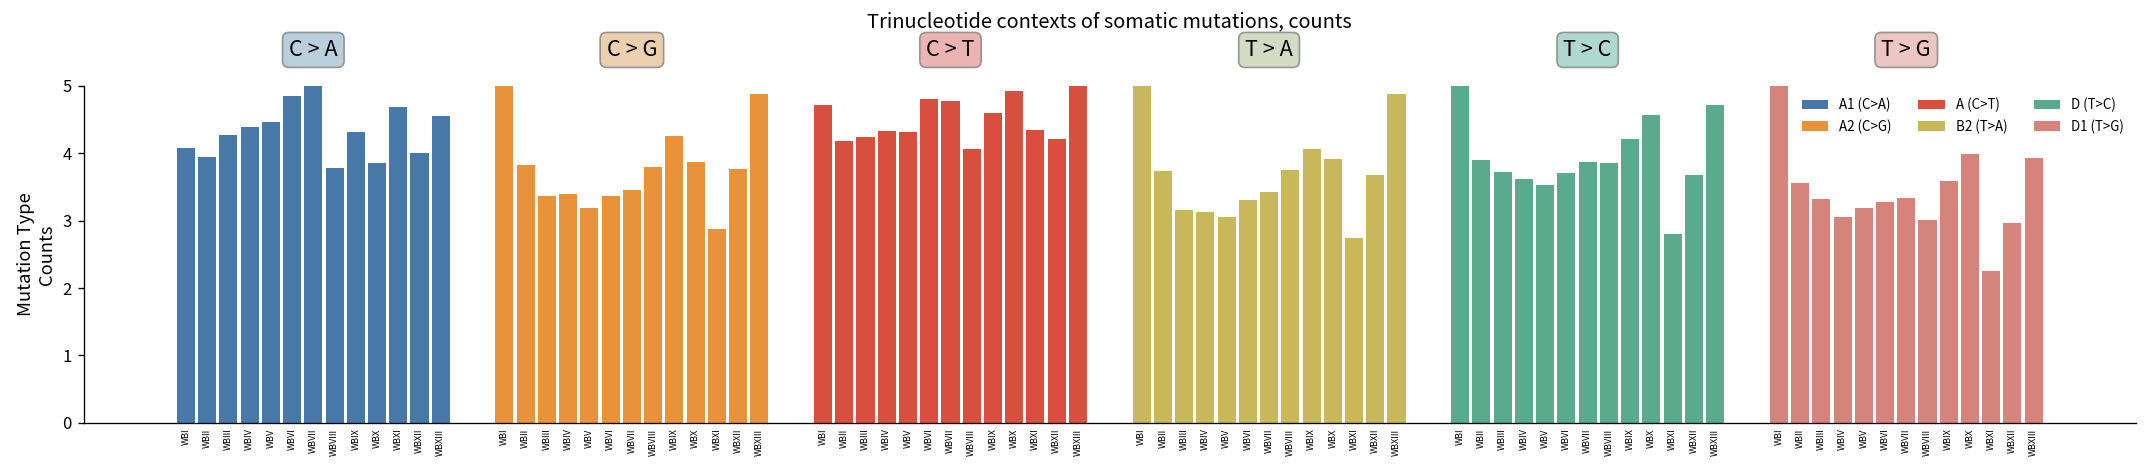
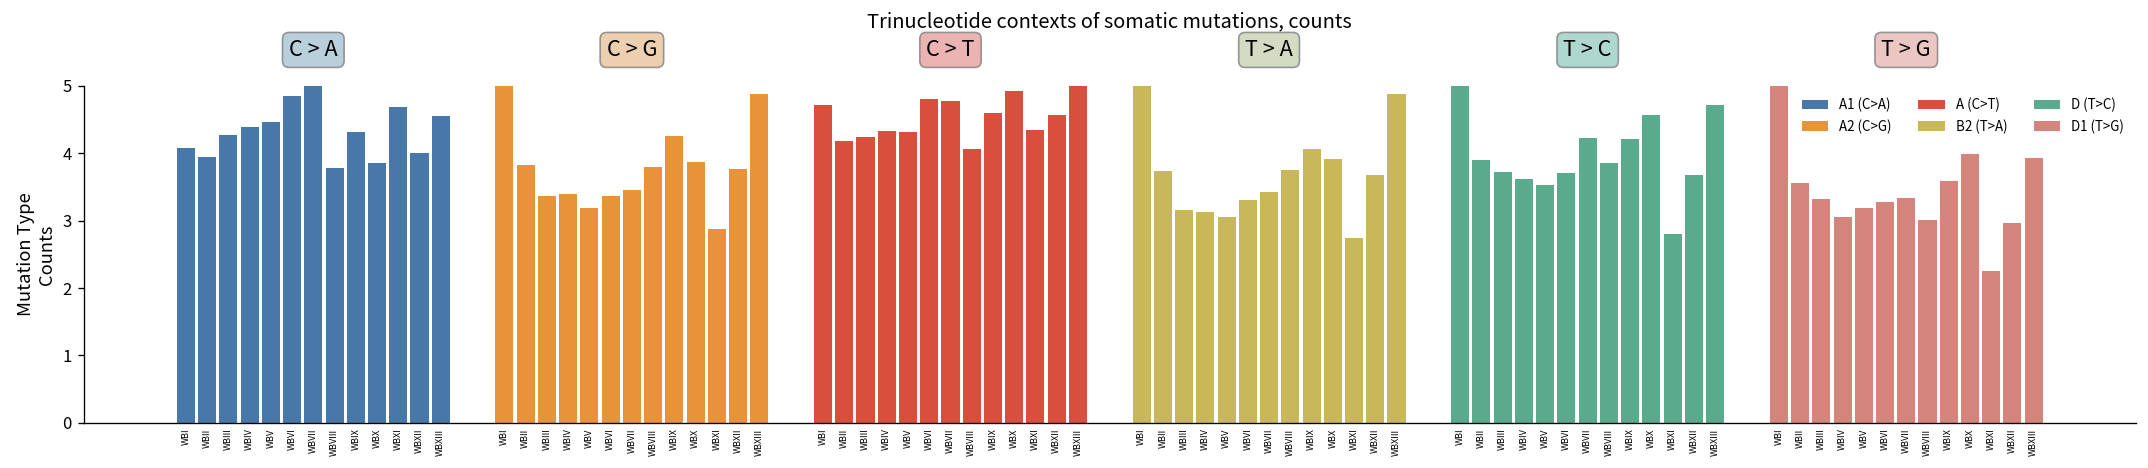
  {
    "A1 (C>A)": {
      "WBI": 4.1,
      "WBII": 3.9,
      "WBIII": 4.3,
      "WBIV": 4.4,
      "WBV": 4.5,
      "WBVI": 4.8,
      "WBVII": 5.0,
      "WBVIII": 3.8,
      "WBIX": 4.3,
      "WBX": 3.9,
      "WBXI": 4.7,
      "WBXII": 4.0,
      "WBXIII": 4.5
    },
    "A (C>T)": {
      "WBI": 4.7,
      "WBII": 4.2,
      "WBIII": 4.2,
      "WBIV": 4.3,
      "WBV": 4.3,
      "WBVI": 4.8,
      "WBVII": 4.8,
      "WBVIII": 4.1,
      "WBIX": 4.6,
      "WBX": 4.9,
      "WBXI": 4.3,
-     "WBXII": 4.2,
+     "WBXII": 4.6,
      "WBXIII": 5.0
    },
    "D (T>C)": {
      "WBI": 5.0,
      "WBII": 3.9,
      "WBIII": 3.7,
      "WBIV": 3.6,
      "WBV": 3.5,
      "WBVI": 3.7,
-     "WBVII": 3.9,
+     "WBVII": 4.2,
      "WBVIII": 3.9,
      "WBIX": 4.2,
      "WBX": 4.6,
      "WBXI": 2.8,
      "WBXII": 3.7,
      "WBXIII": 4.7
    },
    "D1 (T>G)": {
      "WBI": 5.0,
      "WBII": 3.6,
      "WBIII": 3.3,
      "WBIV": 3.1,
      "WBV": 3.2,
      "WBVI": 3.3,
      "WBVII": 3.3,
      "WBVIII": 3.0,
      "WBIX": 3.6,
      "WBX": 4.0,
      "WBXI": 2.3,
      "WBXII": 3.0,
      "WBXIII": 3.9
    }
  }
